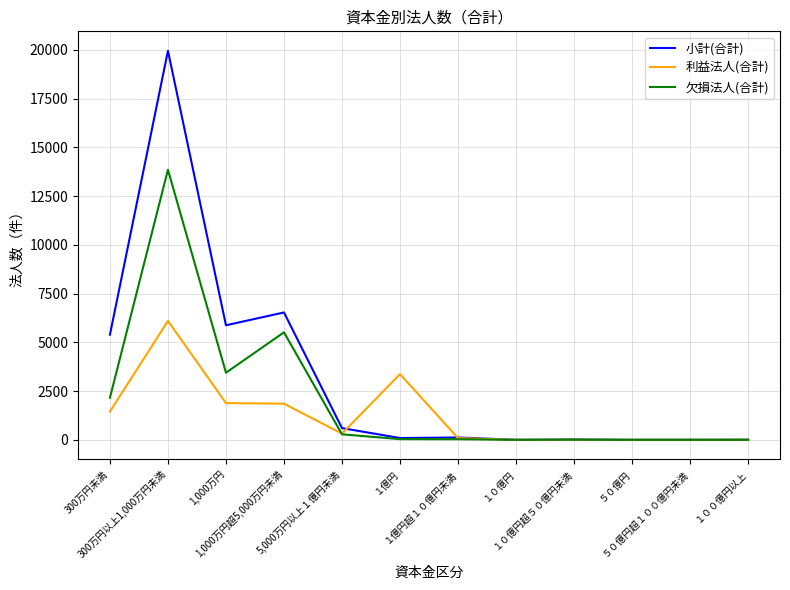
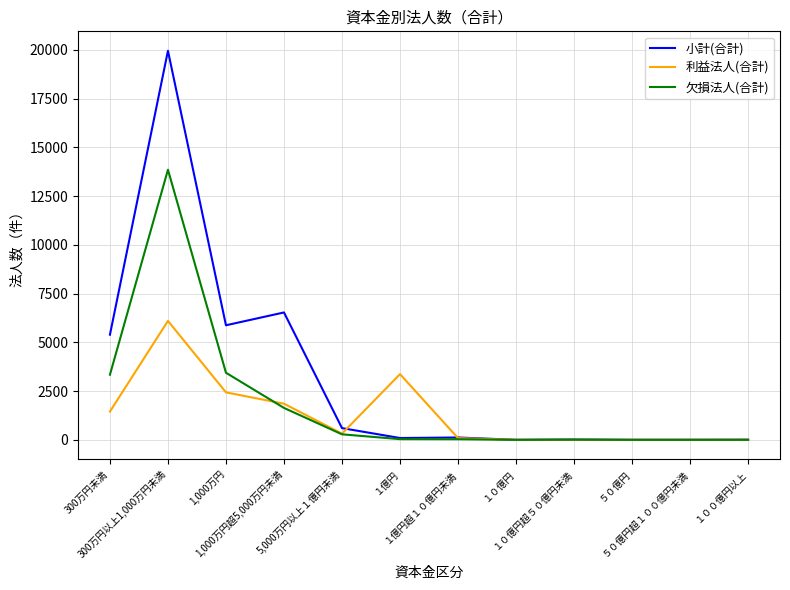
  {
    "小計(合計)": {
      "300万円未満": 5400,
      "300万円以上1,000万円未満": 20000,
      "1,000万円": 5900,
      "1,000万円超5,000万円未満": 6500,
      "5,000万円以上１億円未満": 600
    },
    "利益法人(合計)": {
      "300万円未満": 1500,
      "300万円以上1,000万円未満": 6100,
-     "1,000万円": 1900,
+     "1,000万円": 2400,
      "1,000万円超5,000万円未満": 1900,
      "１億円": 3400
    },
    "欠損法人(合計)": {
-     "300万円未満": 2200,
+     "300万円未満": 3300,
      "300万円以上1,000万円未満": 13900,
      "1,000万円": 3400,
-     "1,000万円超5,000万円未満": 5500
+     "1,000万円超5,000万円未満": 1600
    }
  }
